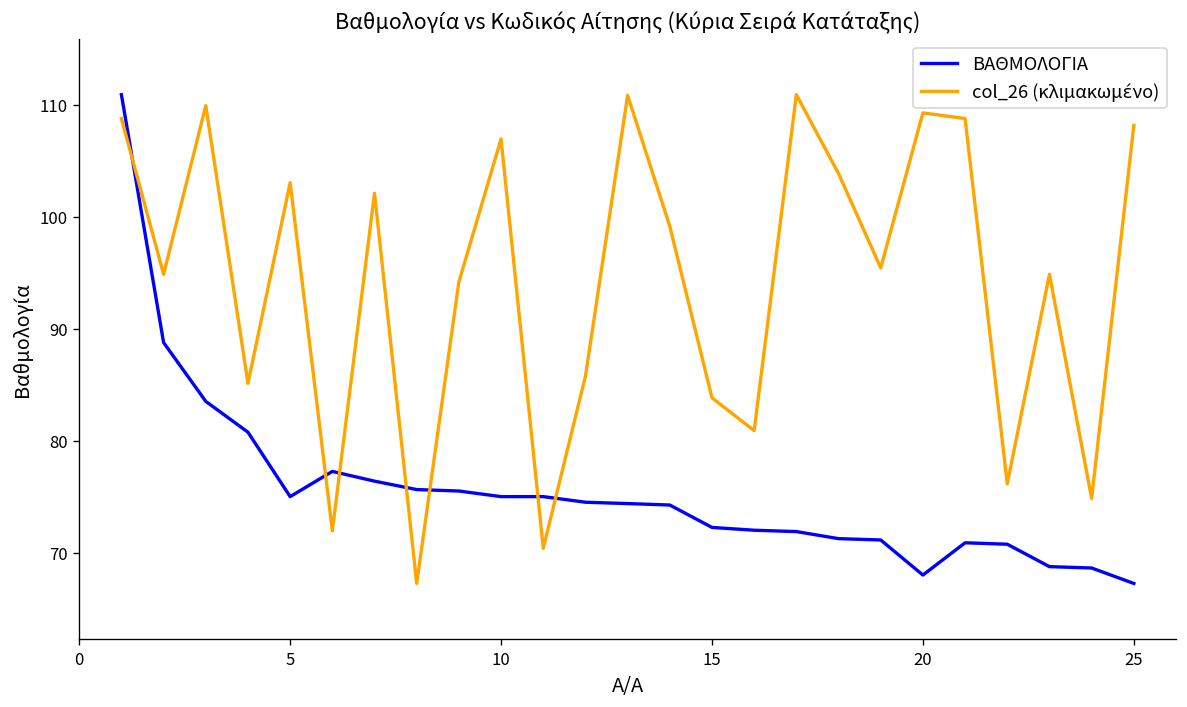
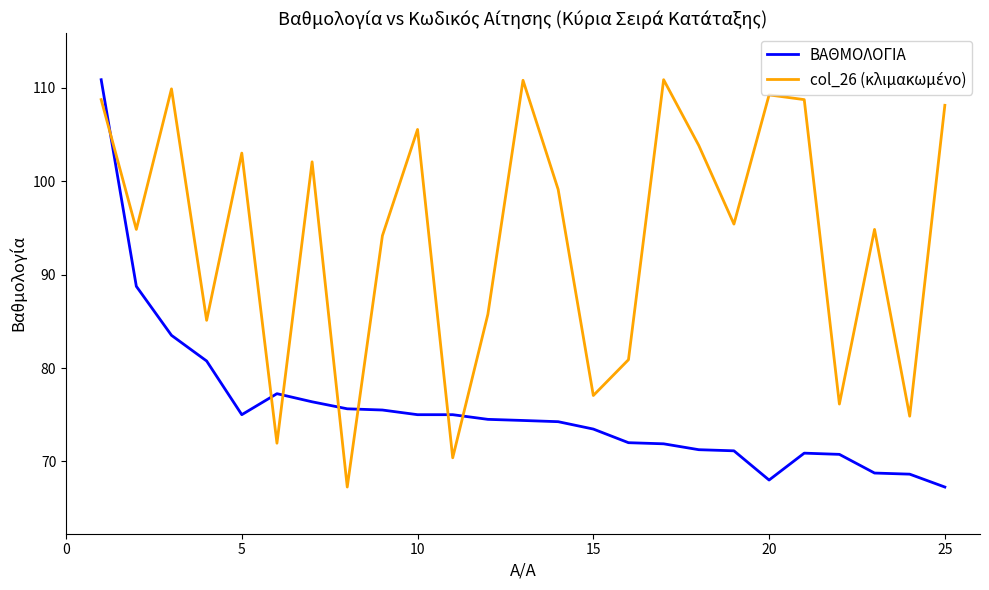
  {
    "ΒΑΘΜΟΛΟΓΙΑ": {
      "5": 75,
      "10": 75,
-     "15": 72,
+     "15": 73,
      "20": 68,
      "25": 67
    },
    "col_26 (κλιμακωμένο)": {
      "5": 103,
-     "10": 107,
-     "15": 84,
+     "10": 106,
+     "15": 77,
      "20": 109,
      "25": 108
    }
  }
